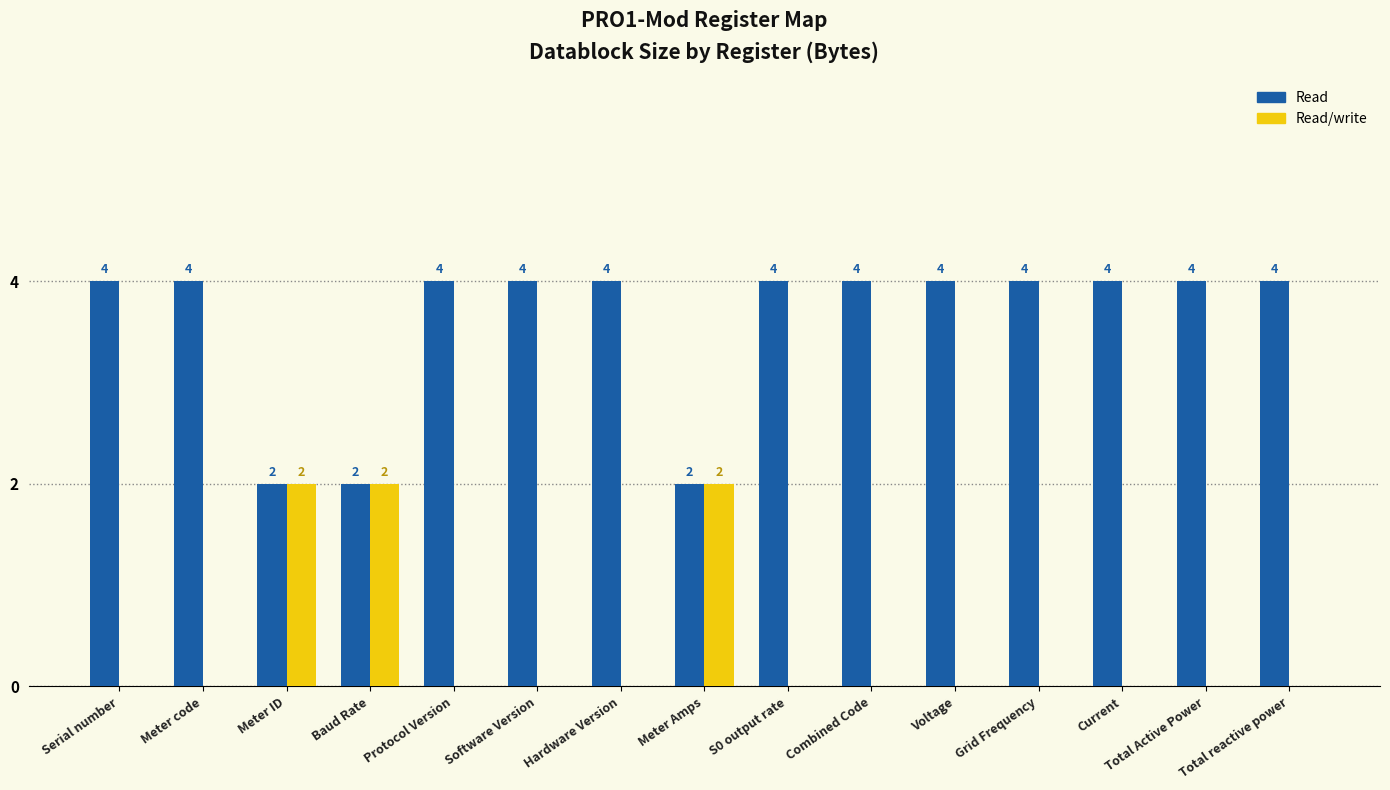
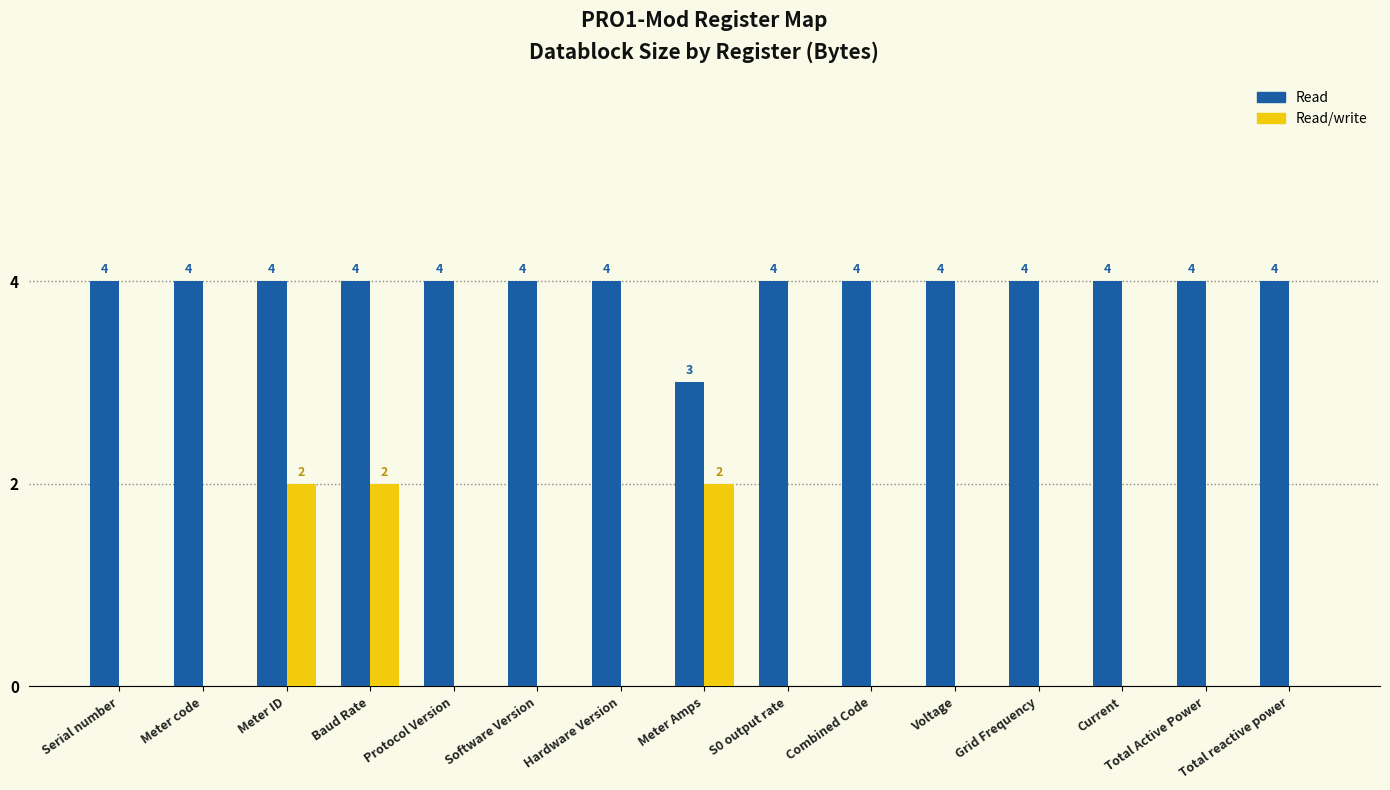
  {
    "Read": {
      "Serial number": 4,
      "Meter code": 4,
-     "Meter ID": 2,
-     "Baud Rate": 2,
+     "Meter ID": 4,
+     "Baud Rate": 4,
      "Protocol Version": 4,
      "Software Version": 4,
      "Hardware Version": 4,
-     "Meter Amps": 2,
+     "Meter Amps": 3,
      "S0 output rate": 4,
      "Combined Code": 4,
      "Voltage": 4,
      "Grid Frequency": 4,
      "Current": 4,
      "Total Active Power": 4,
      "Total reactive power": 4
    },
    "Read/write": {
      "Meter ID": 2,
      "Baud Rate": 2,
      "Meter Amps": 2
    }
  }
